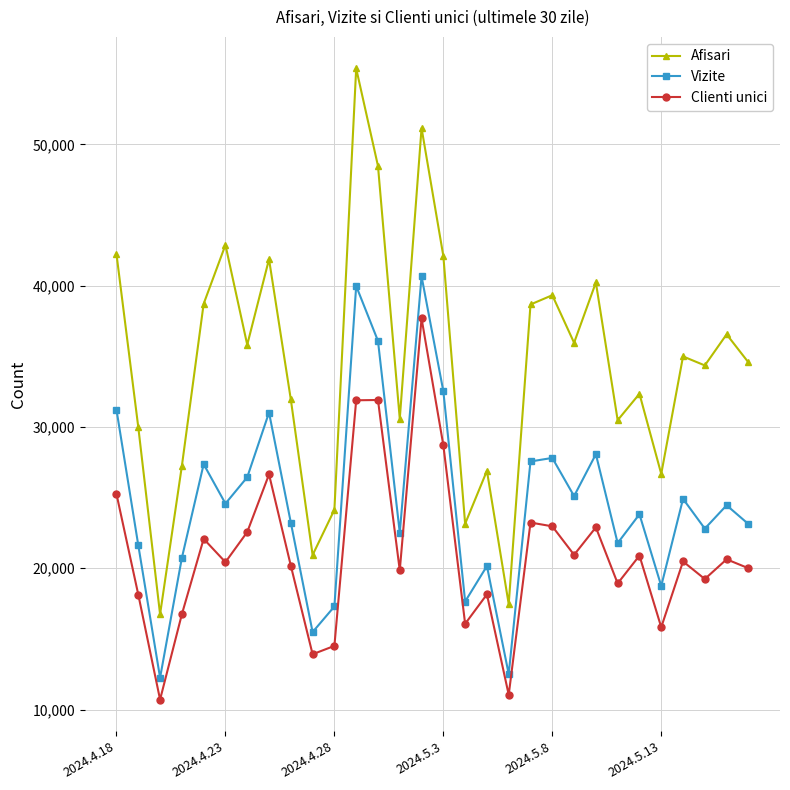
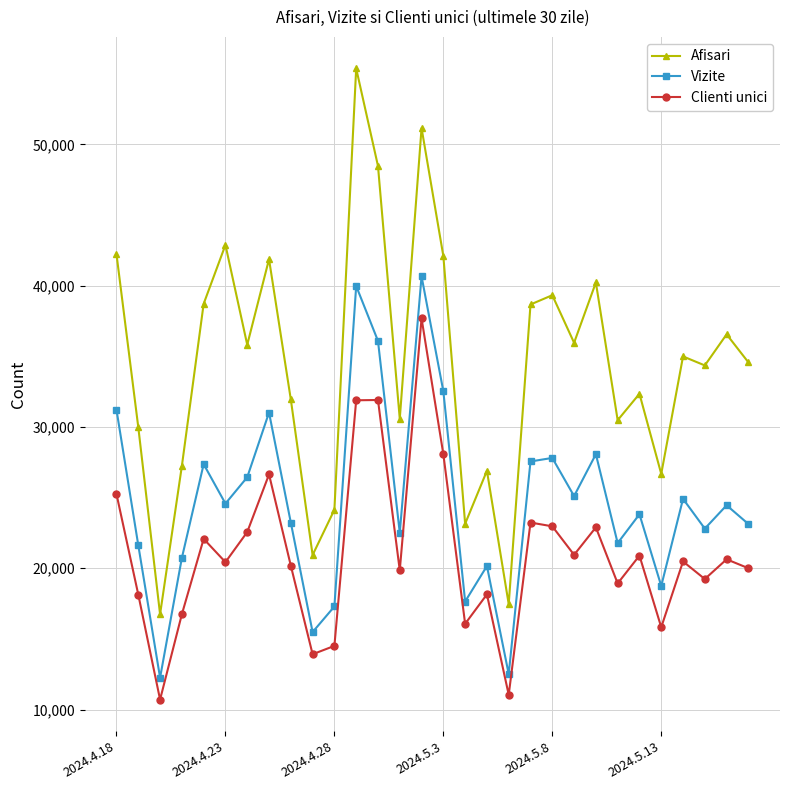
  {
    "Afisari": {
      "2024.4.18": "42,200",
      "2024.4.23": "42,900",
      "2024.4.28": "24,100",
      "2024.5.3": "42,100",
      "2024.5.8": "39,300",
      "2024.5.13": "26,700"
    },
    "Vizite": {
      "2024.4.18": "31,200",
      "2024.4.23": "24,600",
      "2024.4.28": "17,300",
      "2024.5.3": "32,500",
      "2024.5.8": "27,800",
      "2024.5.13": "18,700"
    },
    "Clienti unici": {
      "2024.4.18": "25,200",
      "2024.4.23": "20,400",
      "2024.4.28": "14,500",
-     "2024.5.3": "28,700",
+     "2024.5.3": "28,100",
      "2024.5.8": "23,000",
      "2024.5.13": "15,800"
    }
  }
